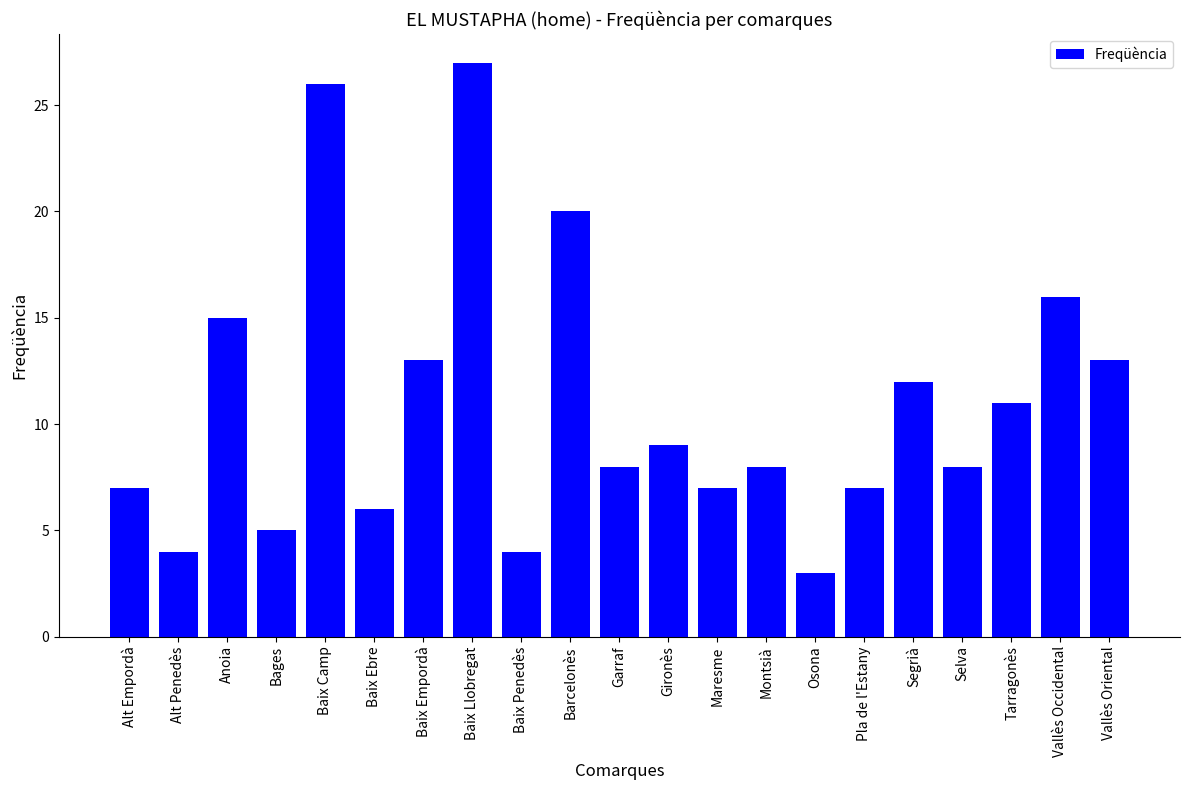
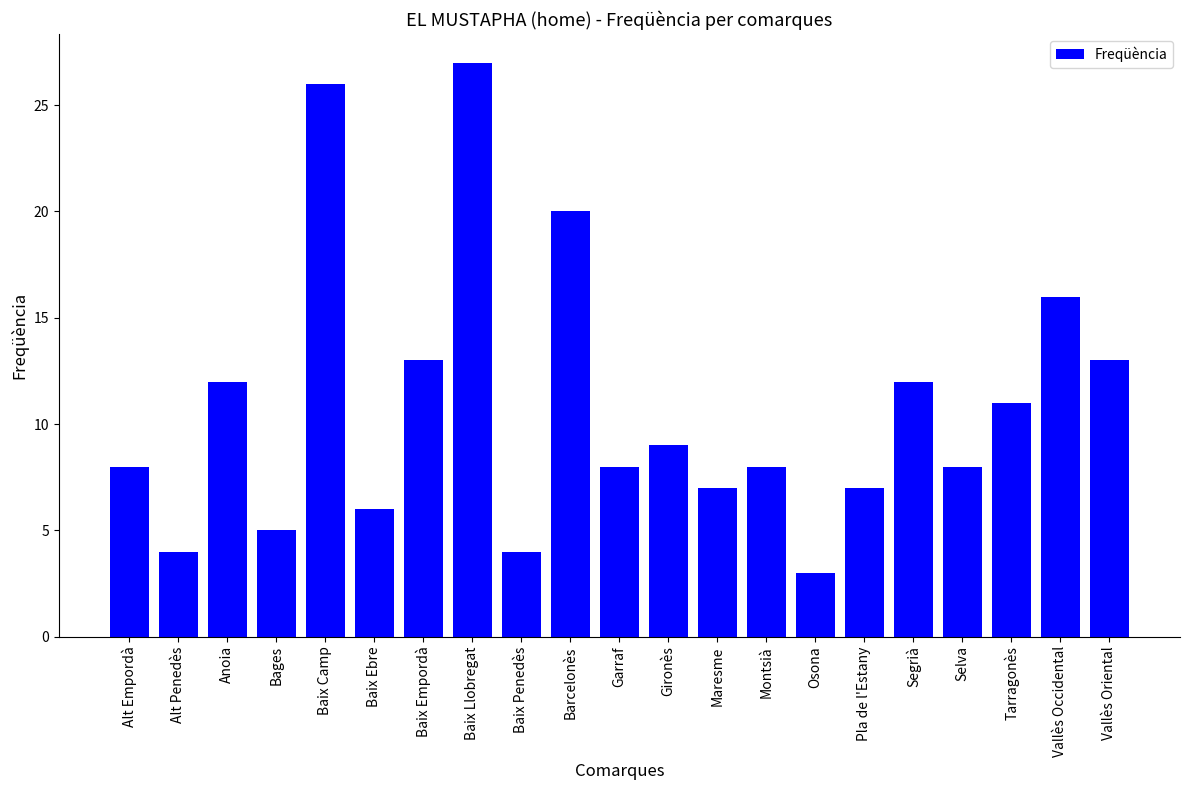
  {
-   "Alt Empordà": 7,
+   "Alt Empordà": 8,
    "Alt Penedès": 4,
-   "Anoia": 15,
+   "Anoia": 12,
    "Bages": 5,
    "Baix Camp": 26,
    "Baix Ebre": 6,
    "Baix Empordà": 13,
    "Baix Llobregat": 27,
    "Baix Penedès": 4,
    "Barcelonès": 20,
    "Garraf": 8,
    "Gironès": 9,
    "Maresme": 7,
    "Montsià": 8,
    "Osona": 3,
    "Pla de l'Estany": 7,
    "Segrià": 12,
    "Selva": 8,
    "Tarragonès": 11,
    "Vallès Occidental": 16,
    "Vallès Oriental": 13
  }
